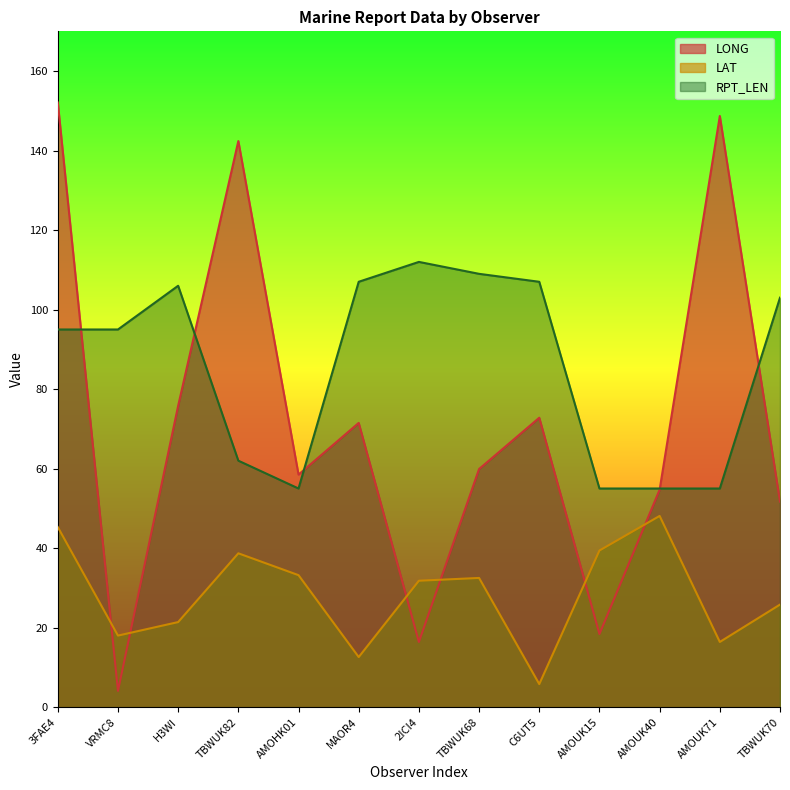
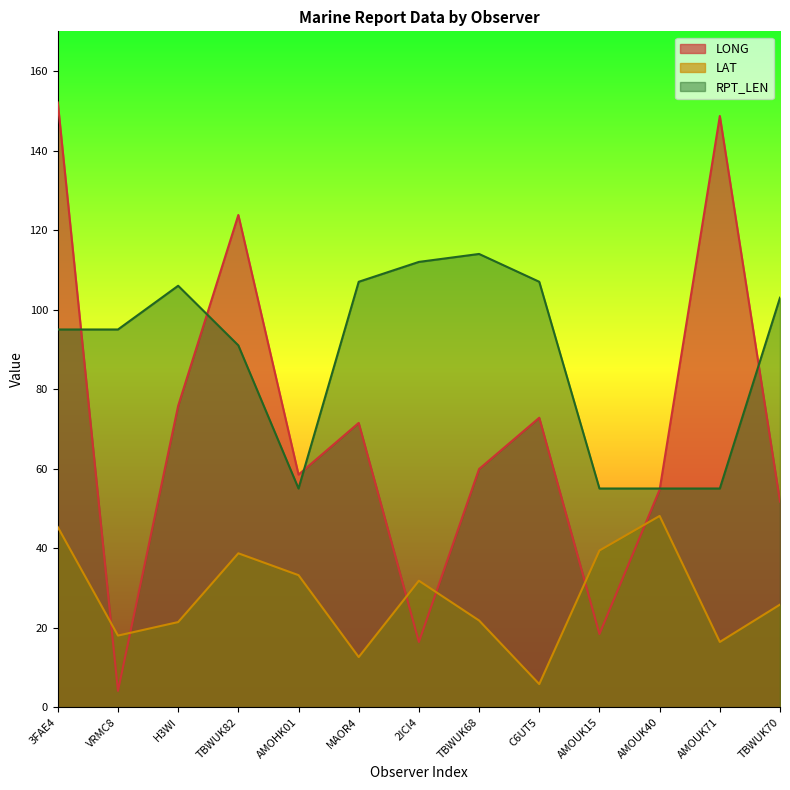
  {
    "LONG": {
      "3FAE4": 152,
      "VRMC8": 4,
      "H3WI": 76,
-     "TBWUK82": 142,
+     "TBWUK82": 124,
      "AMOHK01": 59,
      "MAOR4": 72,
      "2ICI4": 16,
      "TBWUK68": 60,
      "C6UT5": 73,
      "AMOUK15": 18,
      "AMOUK71": 149,
      "TBWUK70": 52
    },
    "LAT": {
      "3FAE4": 45,
      "VRMC8": 18,
      "H3WI": 21,
      "TBWUK82": 39,
      "AMOHK01": 33,
      "MAOR4": 13,
      "2ICI4": 32,
-     "TBWUK68": 33,
+     "TBWUK68": 22,
      "C6UT5": 6,
      "AMOUK15": 39,
      "AMOUK40": 48,
      "AMOUK71": 16,
      "TBWUK70": 26
    },
    "RPT_LEN": {
      "3FAE4": 95,
      "VRMC8": 95,
      "H3WI": 106,
-     "TBWUK82": 62,
+     "TBWUK82": 91,
      "AMOHK01": 55,
      "MAOR4": 107,
      "2ICI4": 112,
-     "TBWUK68": 109,
+     "TBWUK68": 114,
      "C6UT5": 107,
      "AMOUK15": 55,
      "AMOUK71": 55,
      "TBWUK70": 103
    }
  }
